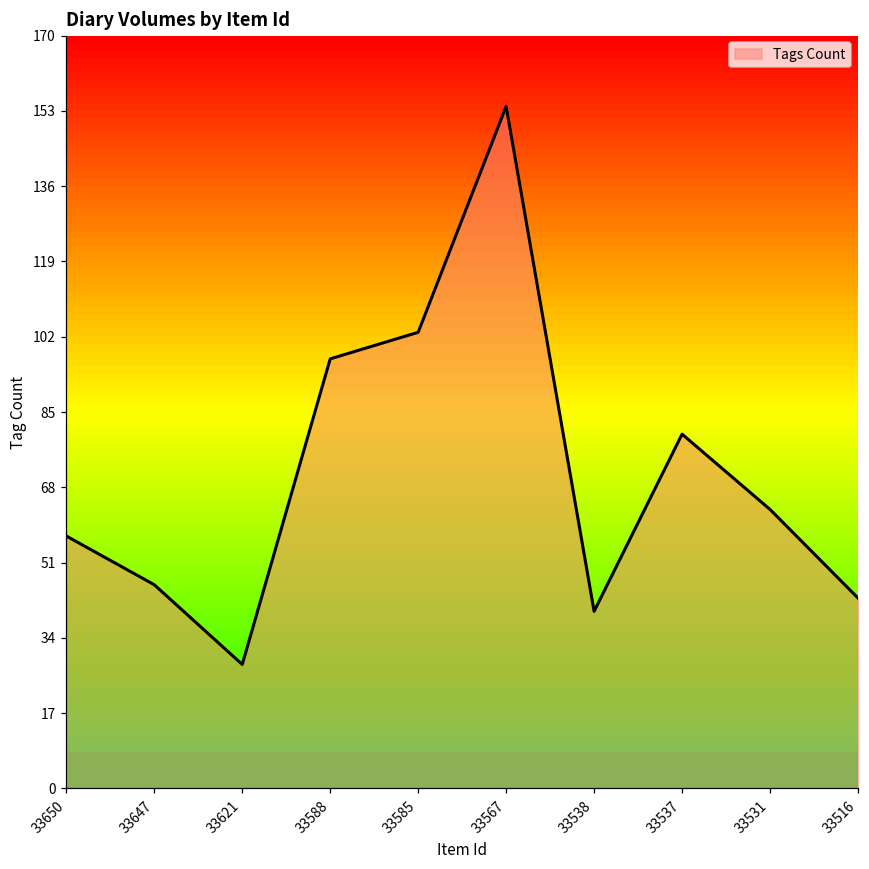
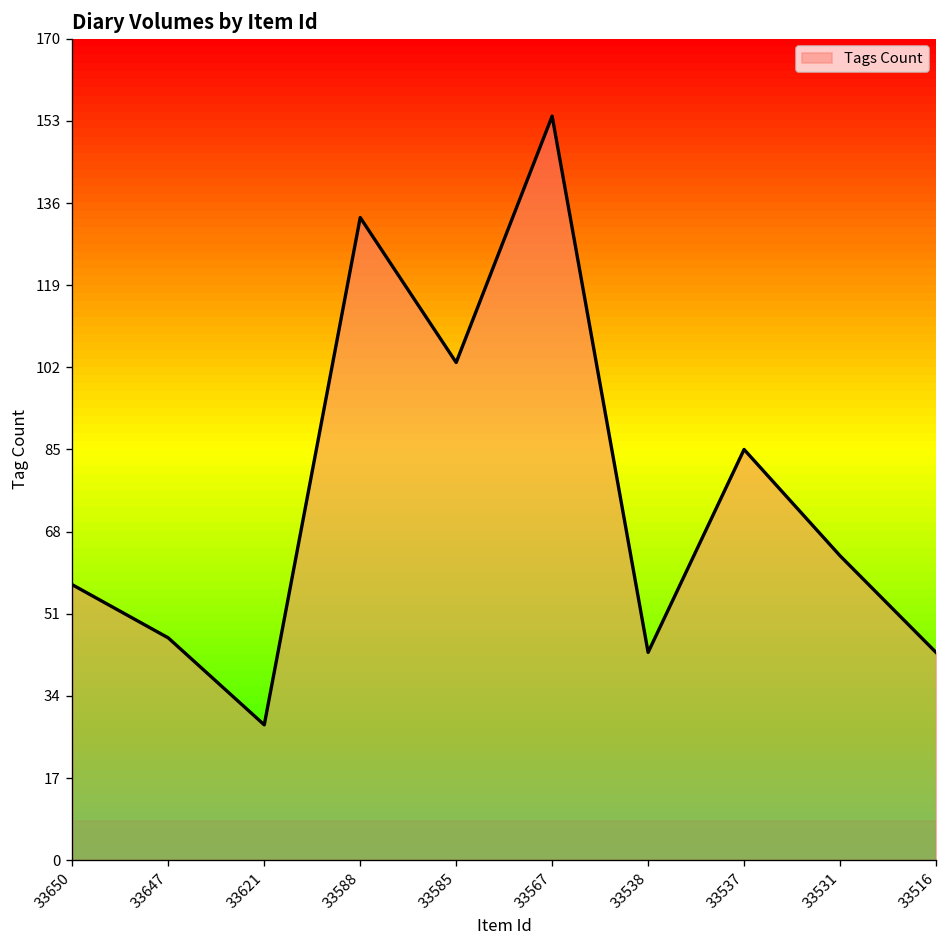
  {
    "33650": 57,
    "33647": 46,
    "33621": 28,
-   "33588": 97,
+   "33588": 133,
    "33585": 103,
    "33567": 154,
-   "33538": 40,
-   "33537": 80,
+   "33538": 43,
+   "33537": 85,
    "33531": 63,
    "33516": 43
  }
